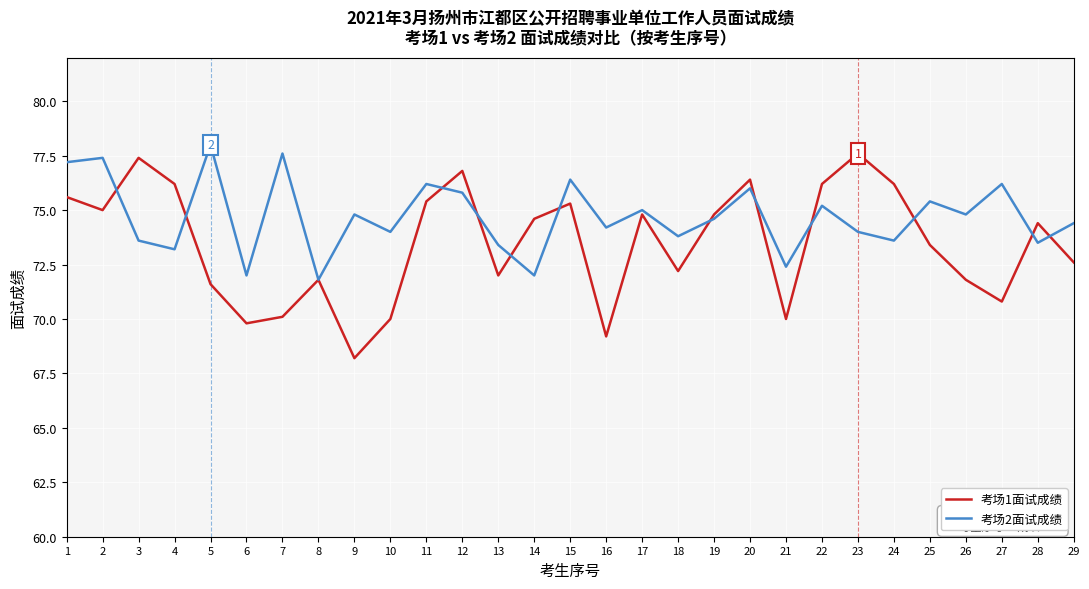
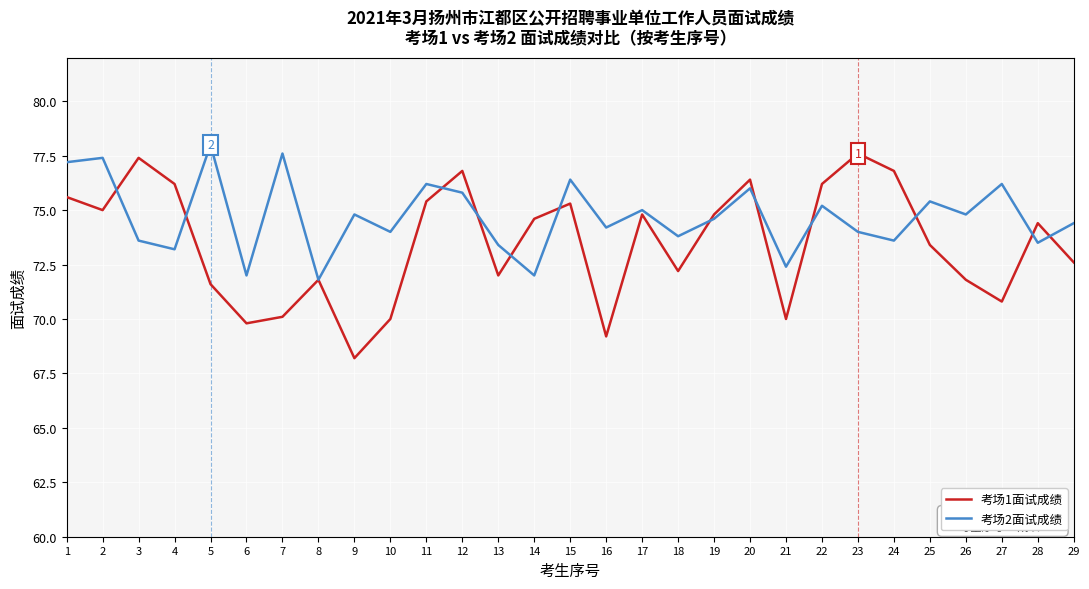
  {
    "考场1面试成绩": {
      "1": 75.6,
      "2": 75.0,
      "3": 77.4,
      "4": 76.2,
      "5": 71.6,
      "6": 69.8,
      "7": 70.1,
      "9": 68.2,
      "10": 70.0,
      "11": 75.4,
      "12": 76.8,
      "13": 72.0,
      "14": 74.6,
      "15": 75.3,
      "16": 69.2,
      "17": 74.8,
      "18": 72.2,
      "19": 74.8,
      "20": 76.4,
      "21": 70.0,
      "22": 76.2,
-     "24": 76.2,
+     "24": 76.8,
      "25": 73.4,
      "26": 71.8,
      "27": 70.8,
      "28": 74.4,
      "29": 72.6
    },
    "考场2面试成绩": {
      "1": 77.2,
      "2": 77.4,
      "3": 73.6,
      "4": 73.2,
      "6": 72.0,
      "7": 77.6,
      "9": 74.8,
      "10": 74.0,
      "11": 76.2,
      "12": 75.8,
      "13": 73.4,
      "14": 72.0,
      "15": 76.4,
      "16": 74.2,
      "17": 75.0,
      "18": 73.8,
      "19": 74.6,
      "20": 76.0,
      "21": 72.4,
      "22": 75.2,
      "23": 74.0,
      "24": 73.6,
      "25": 75.4,
      "26": 74.8,
      "27": 76.2,
      "28": 73.5,
      "29": 74.4
    }
  }
